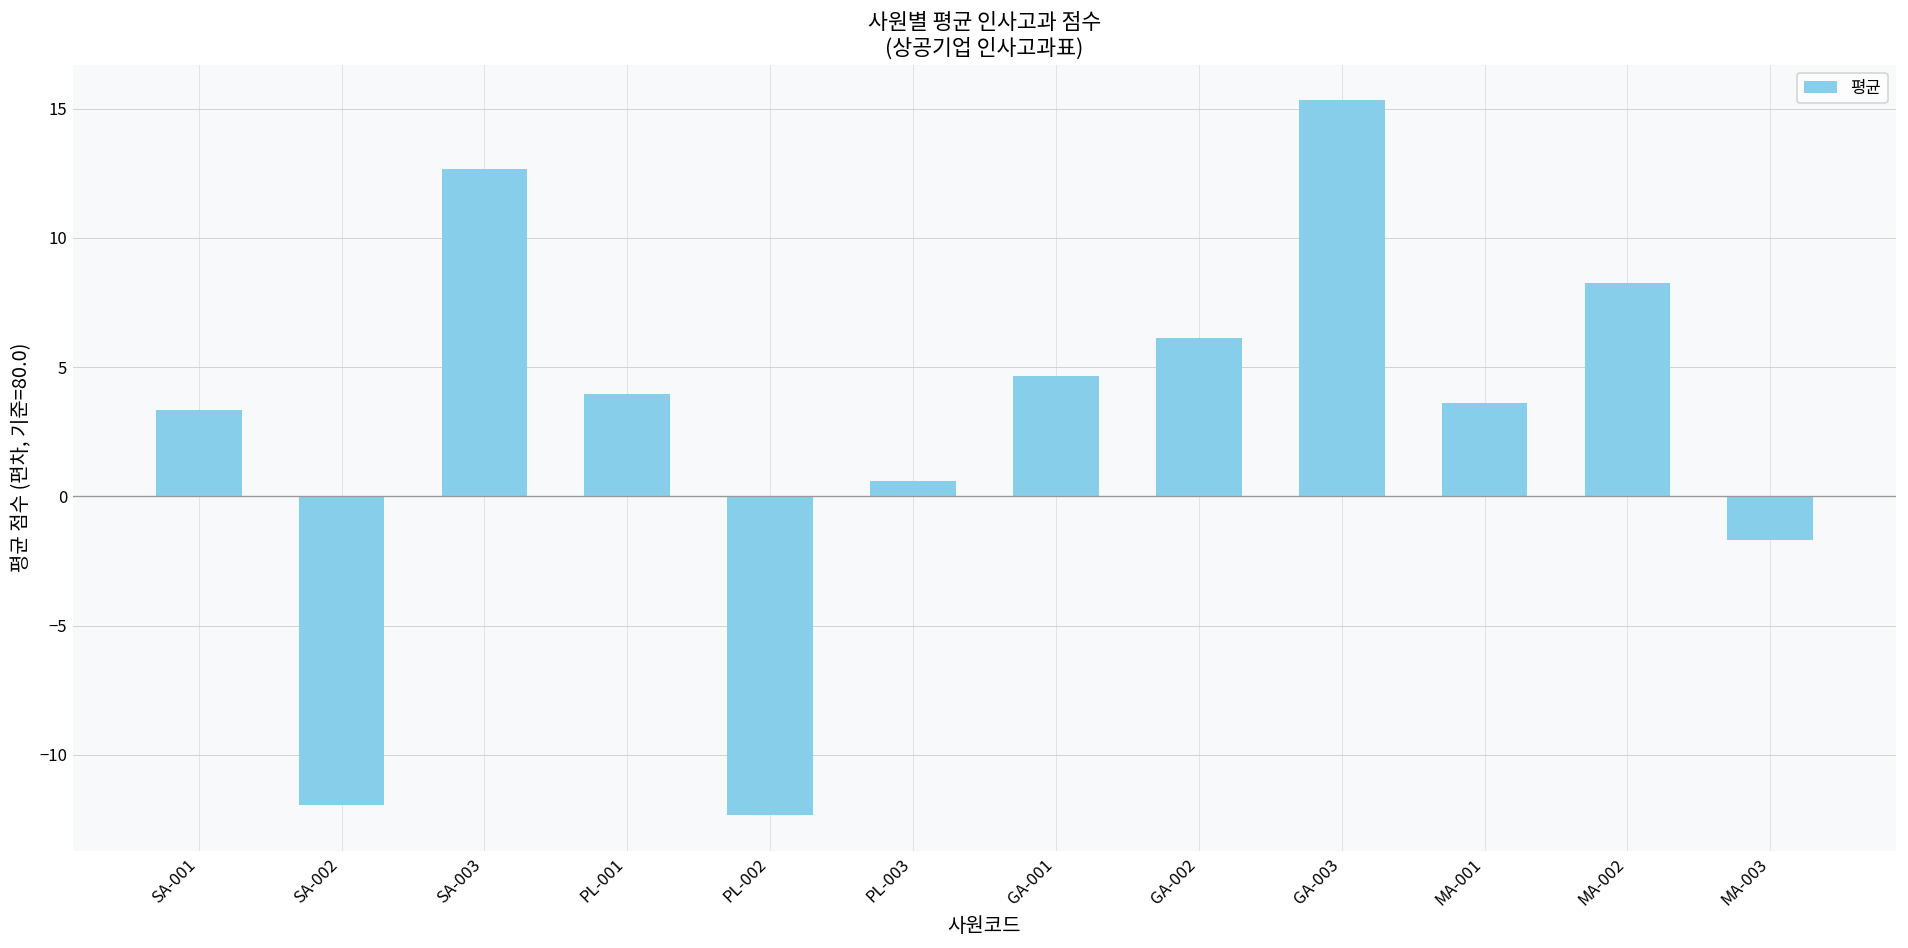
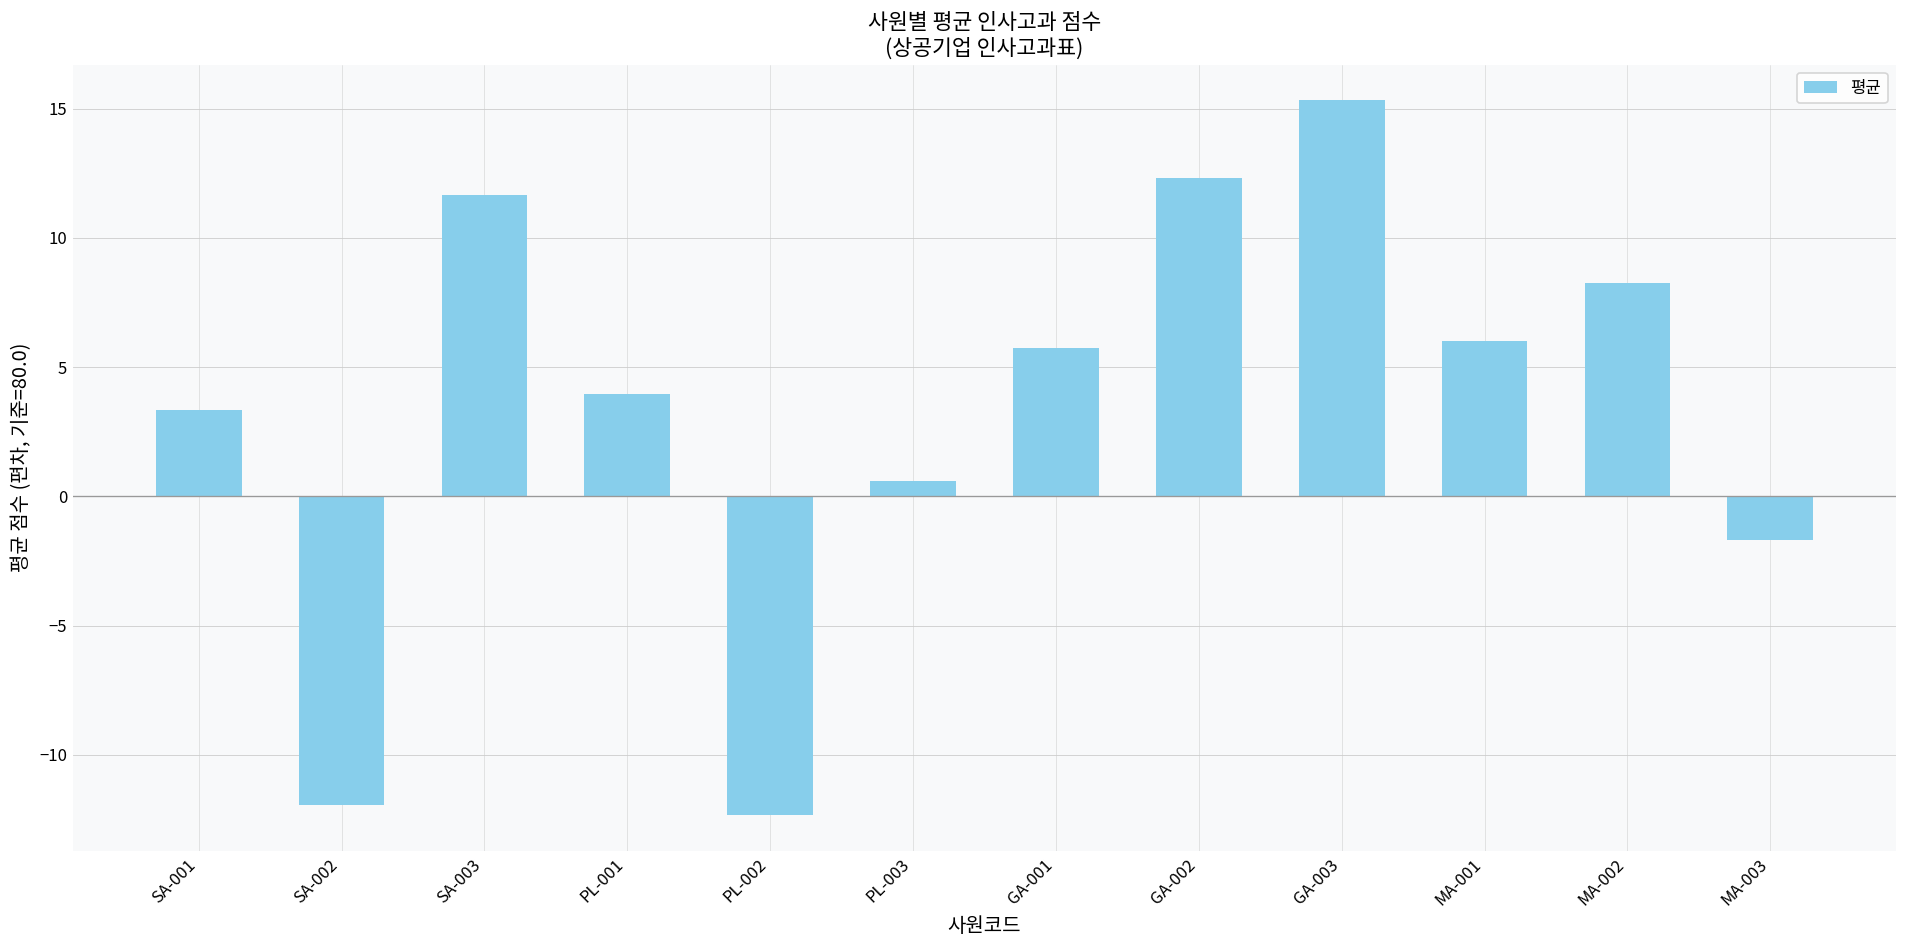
  {
    "SA-001": 3.3,
    "SA-002": -11.9,
-   "SA-003": 12.7,
+   "SA-003": 11.7,
    "PL-001": 4.0,
    "PL-002": -12.3,
    "PL-003": 0.6,
-   "GA-001": 4.7,
-   "GA-002": 6.1,
+   "GA-001": 5.7,
+   "GA-002": 12.3,
    "GA-003": 15.3,
-   "MA-001": 3.6,
+   "MA-001": 6.0,
    "MA-002": 8.3,
    "MA-003": -1.7
  }
